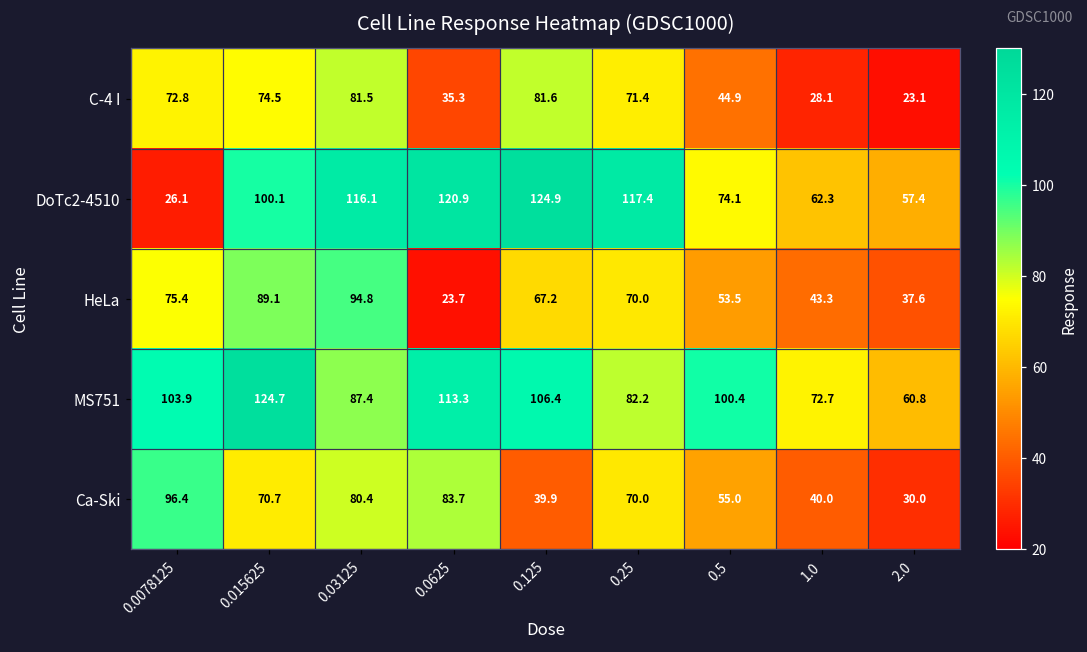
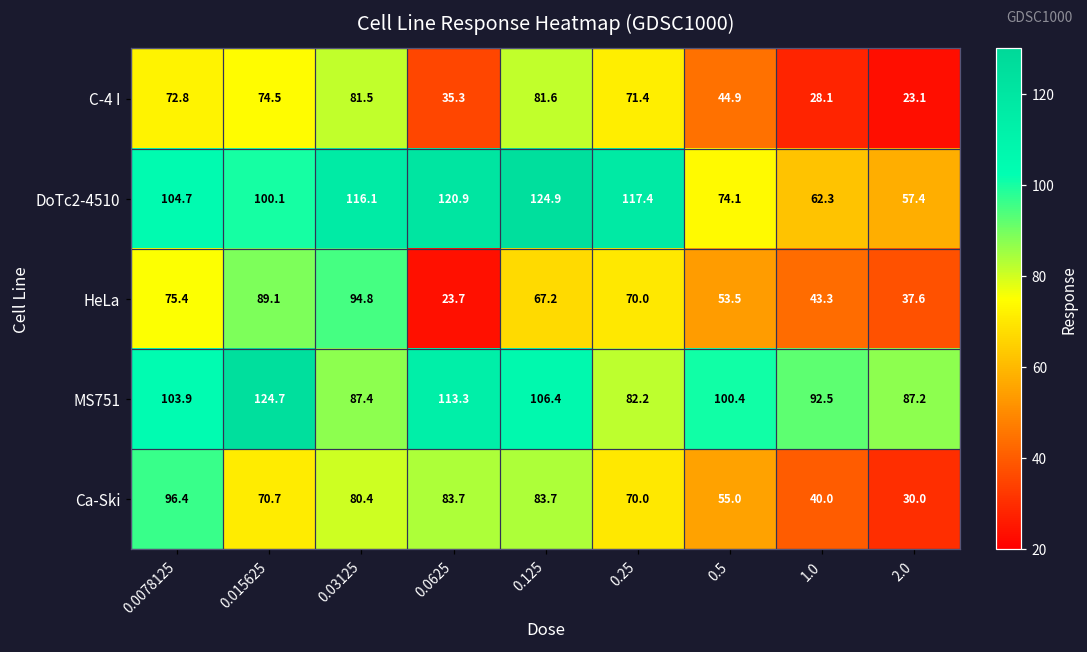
  {
    "C-4 I": {
      "0.0078125": 72.8,
      "0.015625": 74.5,
      "0.03125": 81.5,
      "0.0625": 35.3,
      "0.125": 81.6,
      "0.25": 71.4,
      "0.5": 44.9,
      "1.0": 28.1,
      "2.0": 23.1
    },
    "DoTc2-4510": {
-     "0.0078125": 26.1,
+     "0.0078125": 104.7,
      "0.015625": 100.1,
      "0.03125": 116.1,
      "0.0625": 120.9,
      "0.125": 124.9,
      "0.25": 117.4,
      "0.5": 74.1,
      "1.0": 62.3,
      "2.0": 57.4
    },
    "HeLa": {
      "0.0078125": 75.4,
      "0.015625": 89.1,
      "0.03125": 94.8,
      "0.0625": 23.7,
      "0.125": 67.2,
      "0.25": 70.0,
      "0.5": 53.5,
      "1.0": 43.3,
      "2.0": 37.6
    },
    "MS751": {
      "0.0078125": 103.9,
      "0.015625": 124.7,
      "0.03125": 87.4,
      "0.0625": 113.3,
      "0.125": 106.4,
      "0.25": 82.2,
      "0.5": 100.4,
-     "1.0": 72.7,
-     "2.0": 60.8
+     "1.0": 92.5,
+     "2.0": 87.2
    },
    "Ca-Ski": {
      "0.0078125": 96.4,
      "0.015625": 70.7,
      "0.03125": 80.4,
      "0.0625": 83.7,
-     "0.125": 39.9,
+     "0.125": 83.7,
      "0.25": 70.0,
      "0.5": 55.0,
      "1.0": 40.0,
      "2.0": 30.0
    }
  }
